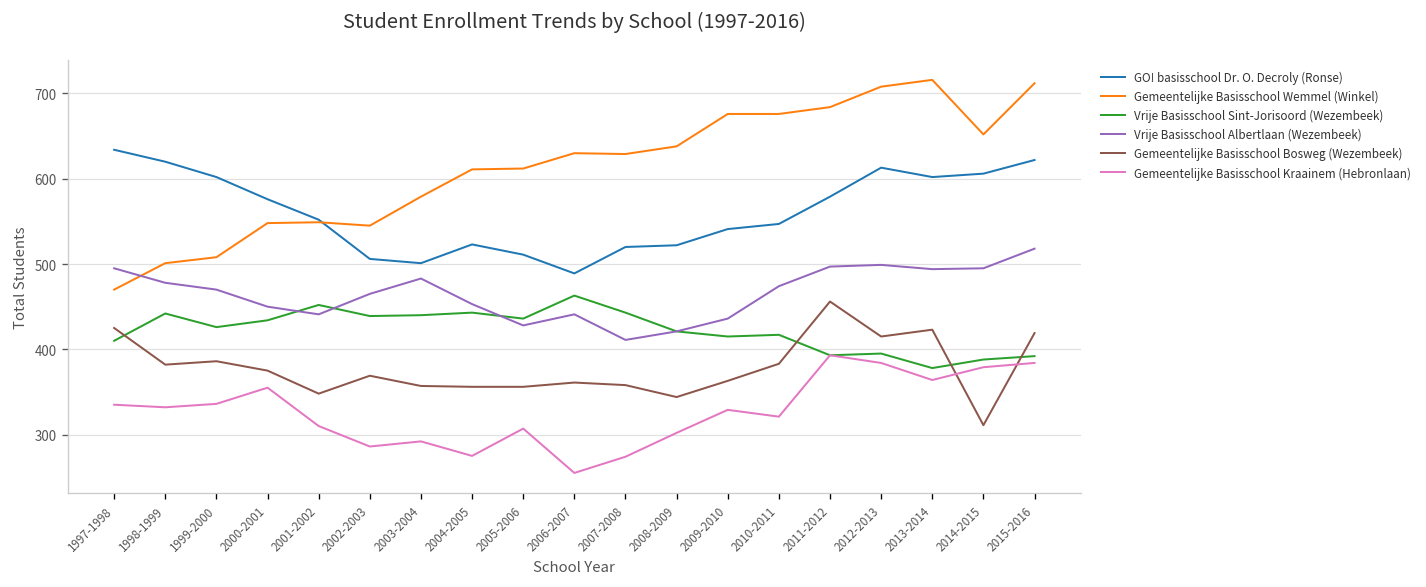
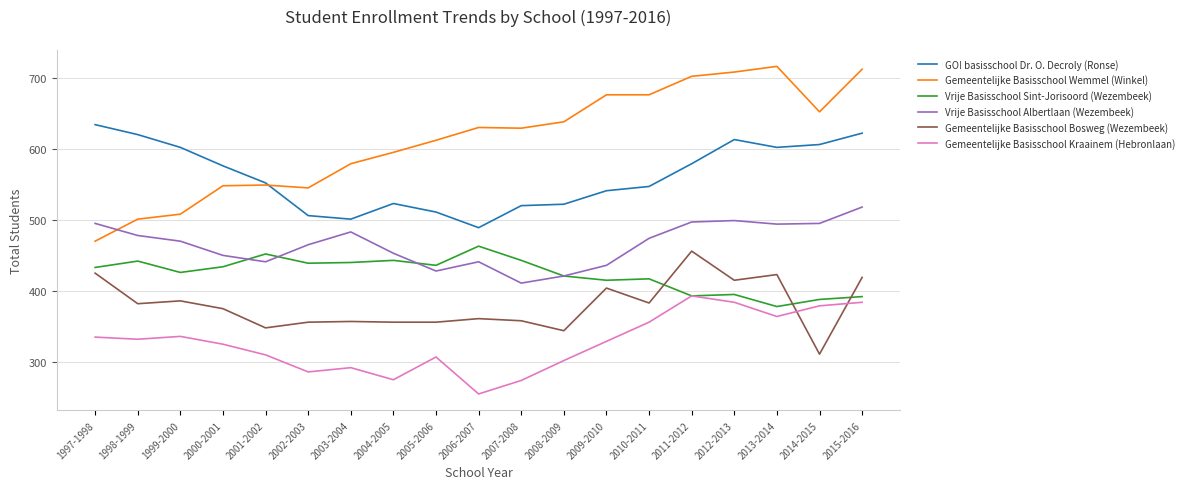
  {
    "GO! basisschool Dr. O. Decroly (Ronse)": {
      "1997-1998": 630,
      "1998-1999": 620,
      "1999-2000": 600,
      "2000-2001": 580,
      "2002-2003": 510,
      "2003-2004": 500,
      "2004-2005": 520,
      "2005-2006": 510,
      "2006-2007": 490,
      "2007-2008": 520,
      "2008-2009": 520,
      "2009-2010": 540,
      "2010-2011": 550,
      "2011-2012": 580,
      "2012-2013": 610,
      "2013-2014": 600,
      "2014-2015": 610,
      "2015-2016": 620
    },
    "Gemeentelijke Basisschool Wemmel (Winkel)": {
      "1997-1998": 470,
      "1998-1999": 500,
      "1999-2000": 510,
      "2000-2001": 550,
      "2002-2003": 550,
      "2003-2004": 580,
-     "2004-2005": 610,
+     "2004-2005": 600,
      "2005-2006": 610,
      "2006-2007": 630,
      "2007-2008": 630,
      "2008-2009": 640,
      "2009-2010": 680,
      "2010-2011": 680,
-     "2011-2012": 680,
+     "2011-2012": 700,
      "2012-2013": 710,
      "2013-2014": 720,
      "2014-2015": 650,
      "2015-2016": 710
    },
    "Vrije Basisschool Sint-Jorisoord (Wezembeek)": {
-     "1997-1998": 410,
+     "1997-1998": 430,
      "1998-1999": 440,
      "1999-2000": 430,
      "2000-2001": 430,
      "2001-2002": 450,
      "2002-2003": 440,
      "2003-2004": 440,
      "2004-2005": 440,
      "2005-2006": 440,
      "2006-2007": 460,
      "2007-2008": 440,
      "2009-2010": 420,
      "2010-2011": 420,
      "2012-2013": 400,
      "2013-2014": 380,
      "2014-2015": 390,
      "2015-2016": 390
    },
    "Vrije Basisschool Albertlaan (Wezembeek)": {
      "1997-1998": 500,
      "1998-1999": 480,
      "1999-2000": 470,
      "2000-2001": 450,
      "2001-2002": 440,
      "2002-2003": 470,
      "2003-2004": 480,
      "2004-2005": 450,
      "2005-2006": 430,
      "2006-2007": 440,
      "2007-2008": 410,
      "2009-2010": 440,
      "2010-2011": 470,
      "2011-2012": 500,
      "2012-2013": 500,
      "2013-2014": 490,
      "2014-2015": 500,
      "2015-2016": 520
    },
    "Gemeentelijke Basisschool Bosweg (Wezembeek)": {
      "1997-1998": 430,
      "1998-1999": 380,
      "1999-2000": 390,
      "2000-2001": 380,
      "2001-2002": 350,
-     "2002-2003": 370,
+     "2002-2003": 360,
      "2003-2004": 360,
      "2004-2005": 360,
      "2005-2006": 360,
      "2006-2007": 360,
      "2007-2008": 360,
      "2008-2009": 340,
-     "2009-2010": 360,
+     "2009-2010": 400,
      "2010-2011": 380,
      "2011-2012": 460,
      "2012-2013": 420,
      "2013-2014": 420,
      "2014-2015": 310,
      "2015-2016": 420
    },
    "Gemeentelijke Basisschool Kraainem (Hebronlaan)": {
      "1997-1998": 340,
      "1998-1999": 330,
      "1999-2000": 340,
-     "2000-2001": 360,
+     "2000-2001": 330,
      "2001-2002": 310,
      "2002-2003": 290,
      "2003-2004": 290,
      "2004-2005": 280,
      "2005-2006": 310,
      "2006-2007": 260,
      "2007-2008": 270,
      "2008-2009": 300,
      "2009-2010": 330,
-     "2010-2011": 320,
+     "2010-2011": 360,
      "2012-2013": 380,
      "2013-2014": 360,
      "2014-2015": 380,
      "2015-2016": 380
    }
  }
